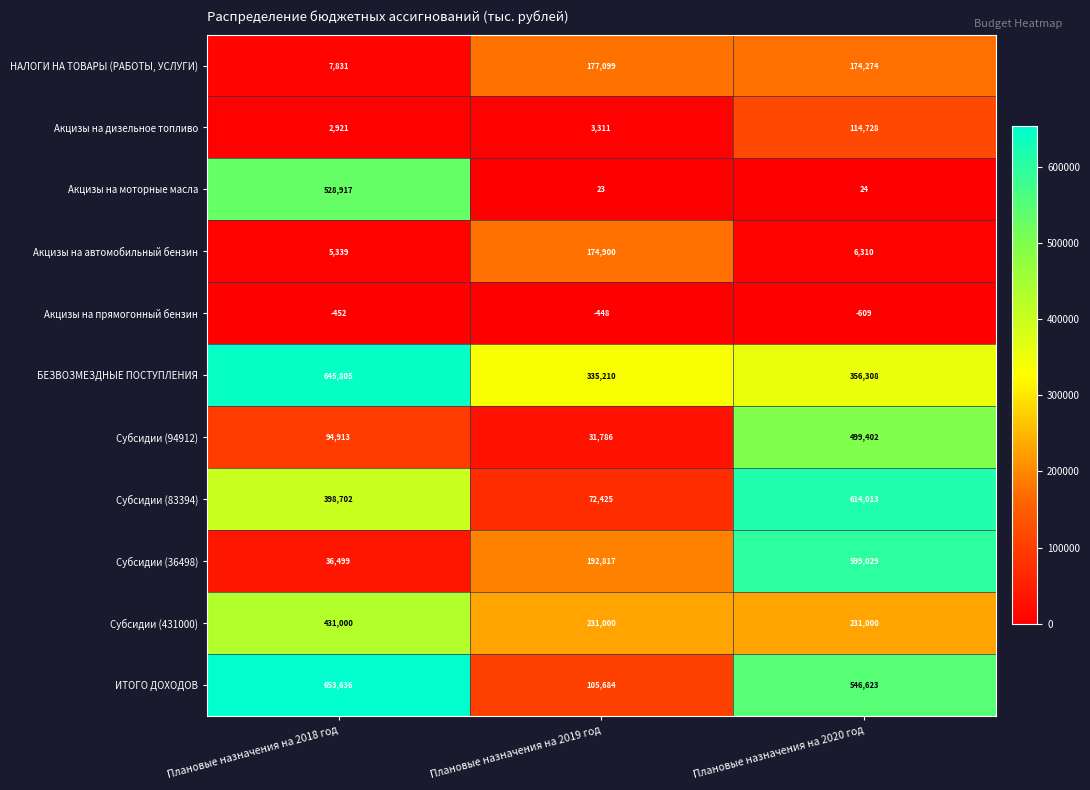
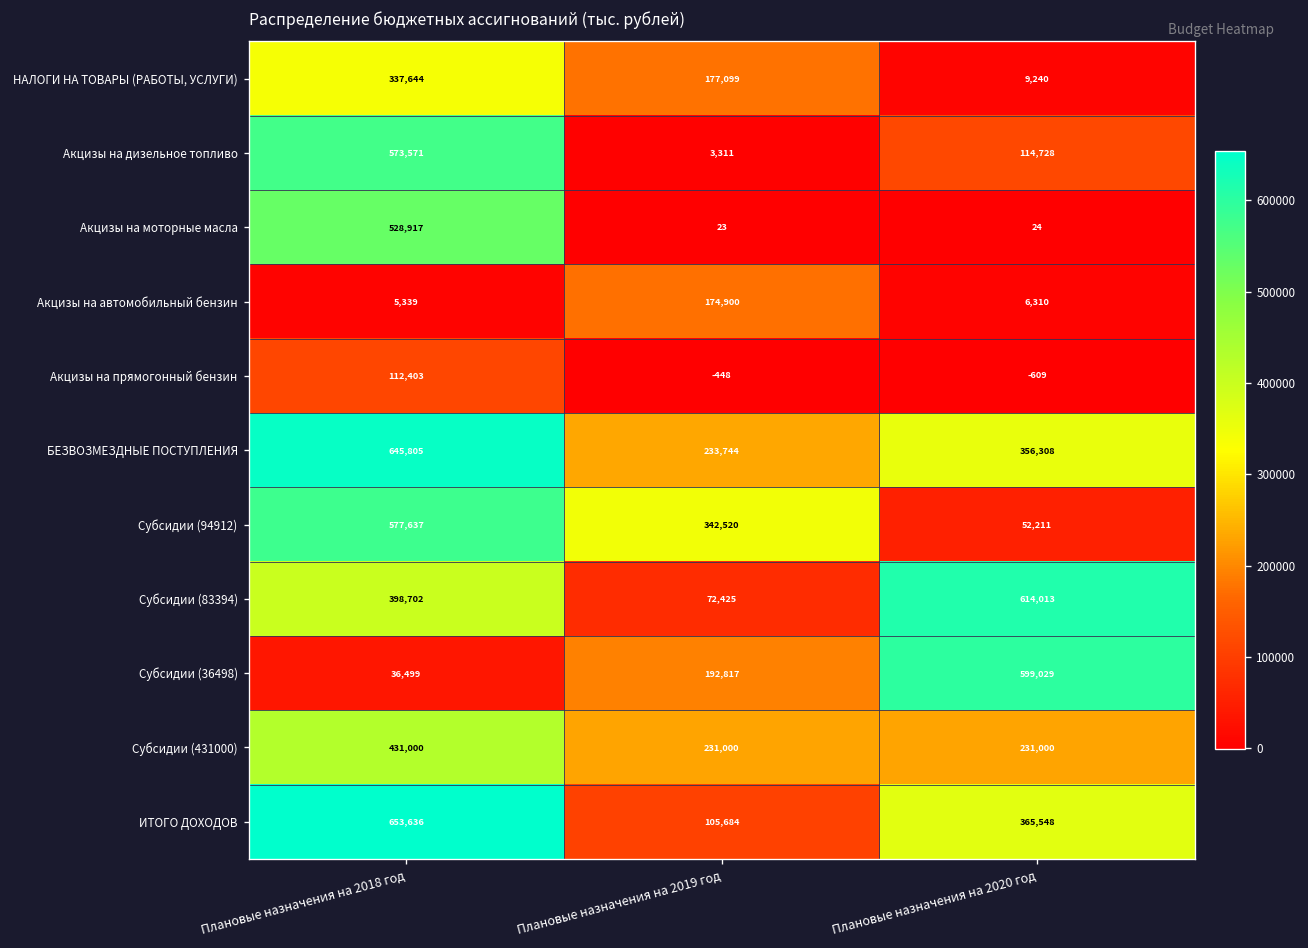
  {
    "НАЛОГИ НА ТОВАРЫ (РАБОТЫ, УСЛУГИ)": {
-     "Плановые назначения на 2018 год": "7,831",
+     "Плановые назначения на 2018 год": "337,644",
      "Плановые назначения на 2019 год": "177,099",
-     "Плановые назначения на 2020 год": "174,274"
+     "Плановые назначения на 2020 год": "9,240"
    },
    "Акцизы на дизельное топливо": {
-     "Плановые назначения на 2018 год": "2,921",
+     "Плановые назначения на 2018 год": "573,571",
      "Плановые назначения на 2019 год": "3,311",
      "Плановые назначения на 2020 год": "114,728"
    },
    "Акцизы на моторные масла": {
      "Плановые назначения на 2018 год": "528,917",
      "Плановые назначения на 2019 год": "23",
      "Плановые назначения на 2020 год": "24"
    },
    "Акцизы на автомобильный бензин": {
      "Плановые назначения на 2018 год": "5,339",
      "Плановые назначения на 2019 год": "174,900",
      "Плановые назначения на 2020 год": "6,310"
    },
    "Акцизы на прямогонный бензин": {
-     "Плановые назначения на 2018 год": "-452",
+     "Плановые назначения на 2018 год": "112,403",
      "Плановые назначения на 2019 год": "-448",
      "Плановые назначения на 2020 год": "-609"
    },
    "БЕЗВОЗМЕЗДНЫЕ ПОСТУПЛЕНИЯ": {
      "Плановые назначения на 2018 год": "645,805",
-     "Плановые назначения на 2019 год": "335,210",
+     "Плановые назначения на 2019 год": "233,744",
      "Плановые назначения на 2020 год": "356,308"
    },
    "Субсидии (94912)": {
-     "Плановые назначения на 2018 год": "94,913",
-     "Плановые назначения на 2019 год": "31,786",
-     "Плановые назначения на 2020 год": "499,402"
+     "Плановые назначения на 2018 год": "577,637",
+     "Плановые назначения на 2019 год": "342,520",
+     "Плановые назначения на 2020 год": "52,211"
    },
    "Субсидии (83394)": {
      "Плановые назначения на 2018 год": "398,702",
      "Плановые назначения на 2019 год": "72,425",
      "Плановые назначения на 2020 год": "614,013"
    },
    "Субсидии (36498)": {
      "Плановые назначения на 2018 год": "36,499",
      "Плановые назначения на 2019 год": "192,817",
      "Плановые назначения на 2020 год": "599,029"
    },
    "Субсидии (431000)": {
      "Плановые назначения на 2018 год": "431,000",
      "Плановые назначения на 2019 год": "231,000",
      "Плановые назначения на 2020 год": "231,000"
    },
    "ИТОГО ДОХОДОВ": {
      "Плановые назначения на 2018 год": "653,636",
      "Плановые назначения на 2019 год": "105,684",
-     "Плановые назначения на 2020 год": "546,623"
+     "Плановые назначения на 2020 год": "365,548"
    }
  }
